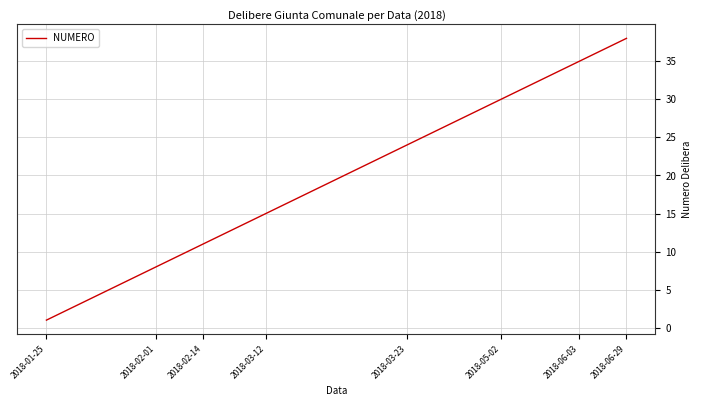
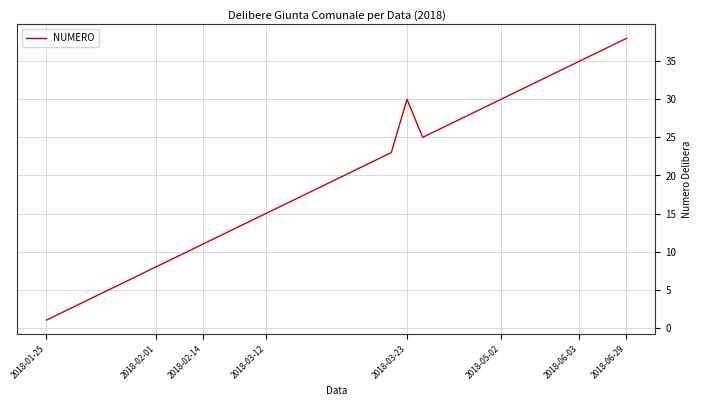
  {
    "2018-01-25": 1,
-   "2018-03-23": 24,
+   "2018-03-23": 30,
    "2018-06-29": 38
  }
